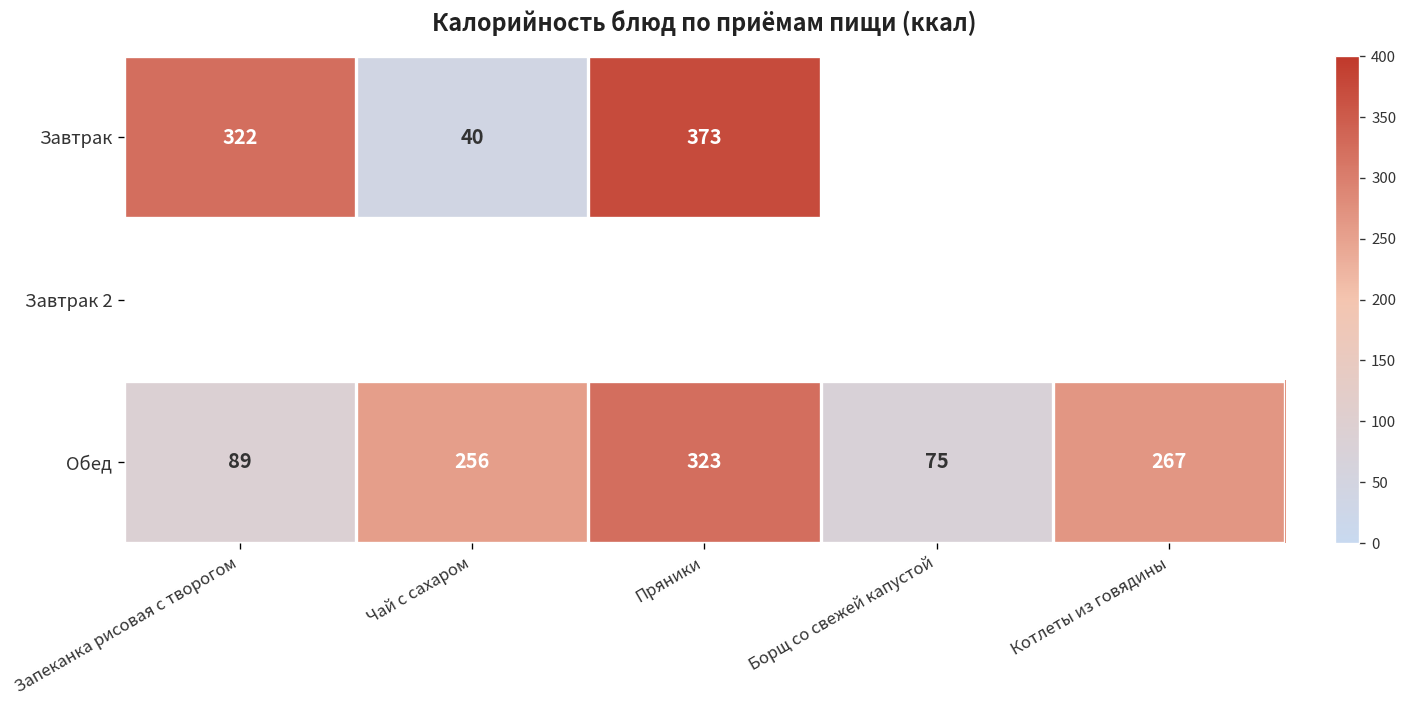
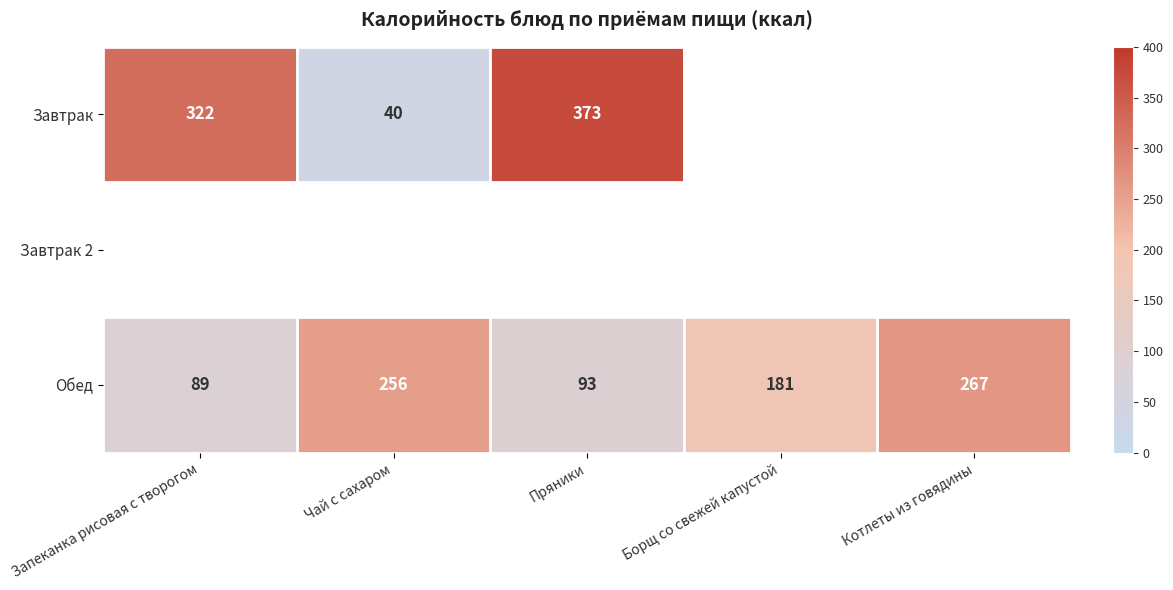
  {
    "Завтрак": {
      "Запеканка рисовая с творогом": 322,
      "Чай с сахаром": 40,
      "Пряники": 373
    },
    "Обед": {
      "Запеканка рисовая с творогом": 89,
      "Чай с сахаром": 256,
-     "Пряники": 323,
-     "Борщ со свежей капустой": 75,
+     "Пряники": 93,
+     "Борщ со свежей капустой": 181,
      "Котлеты из говядины": 267
    }
  }
